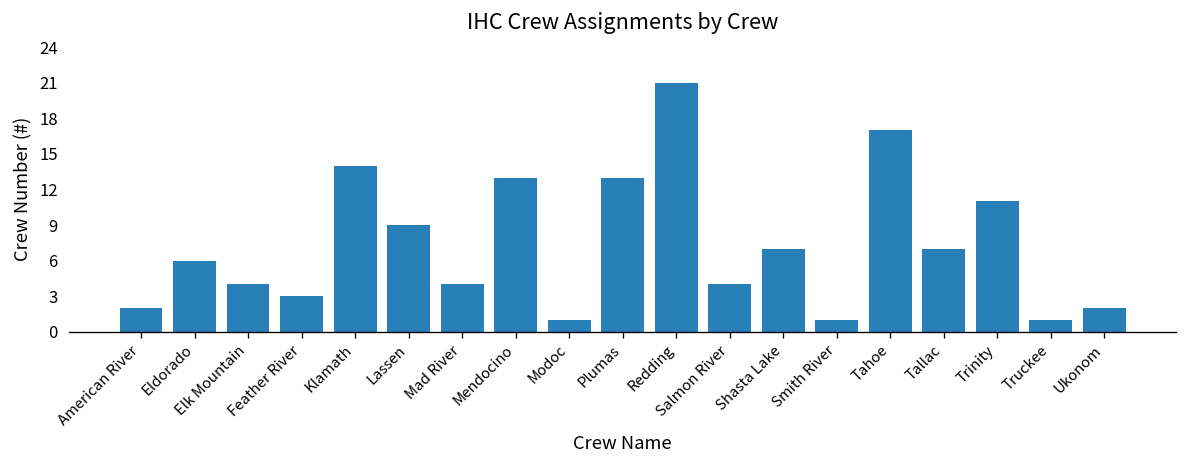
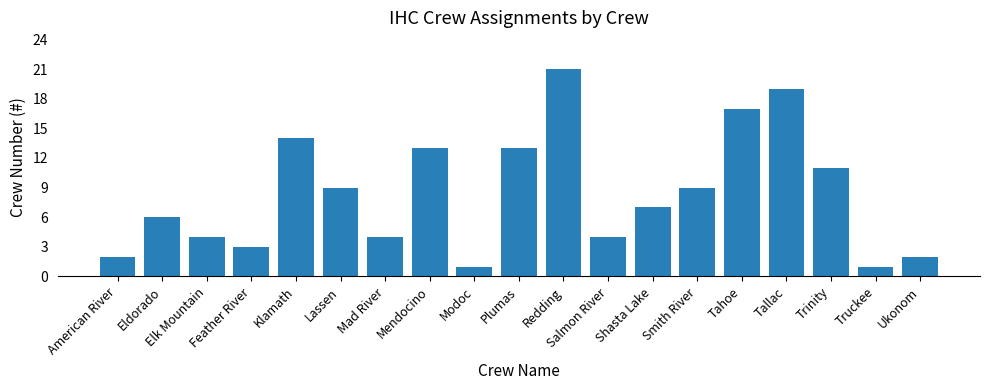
  {
    "American River": 2,
    "Eldorado": 6,
    "Elk Mountain": 4,
    "Feather River": 3,
    "Klamath": 14,
    "Lassen": 9,
    "Mad River": 4,
    "Mendocino": 13,
    "Modoc": 1,
    "Plumas": 13,
    "Redding": 21,
    "Salmon River": 4,
    "Shasta Lake": 7,
-   "Smith River": 1,
+   "Smith River": 9,
    "Tahoe": 17,
-   "Tallac": 7,
+   "Tallac": 19,
    "Trinity": 11,
    "Truckee": 1,
    "Ukonom": 2
  }
